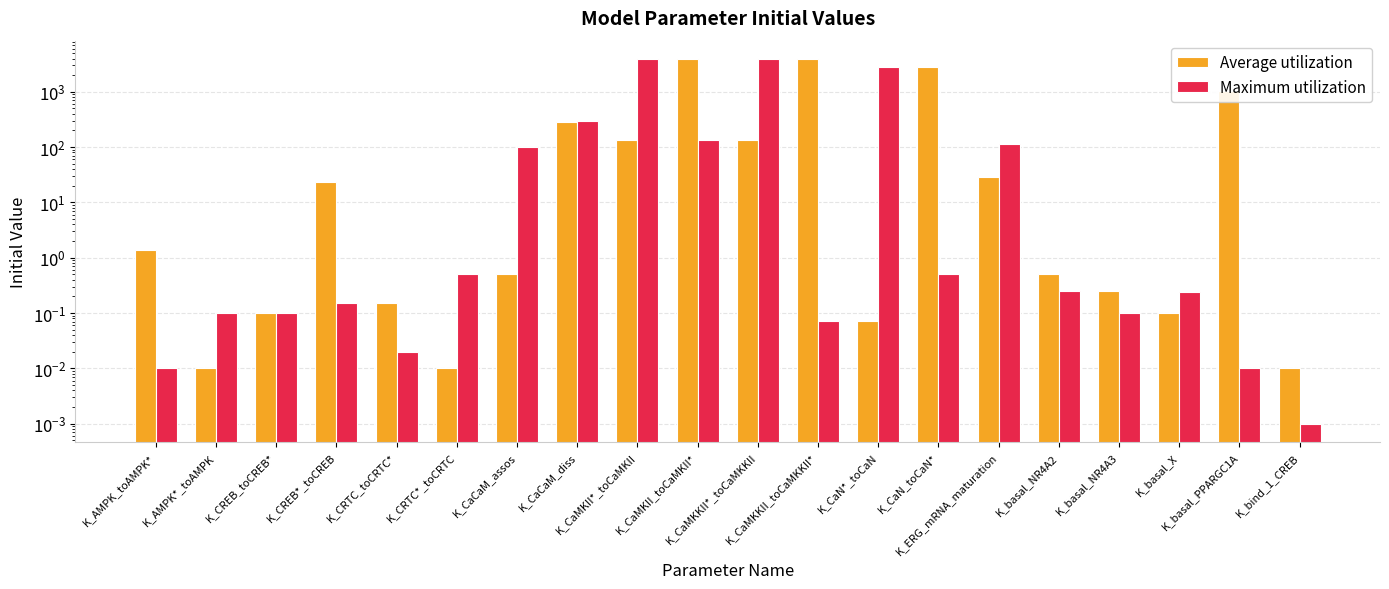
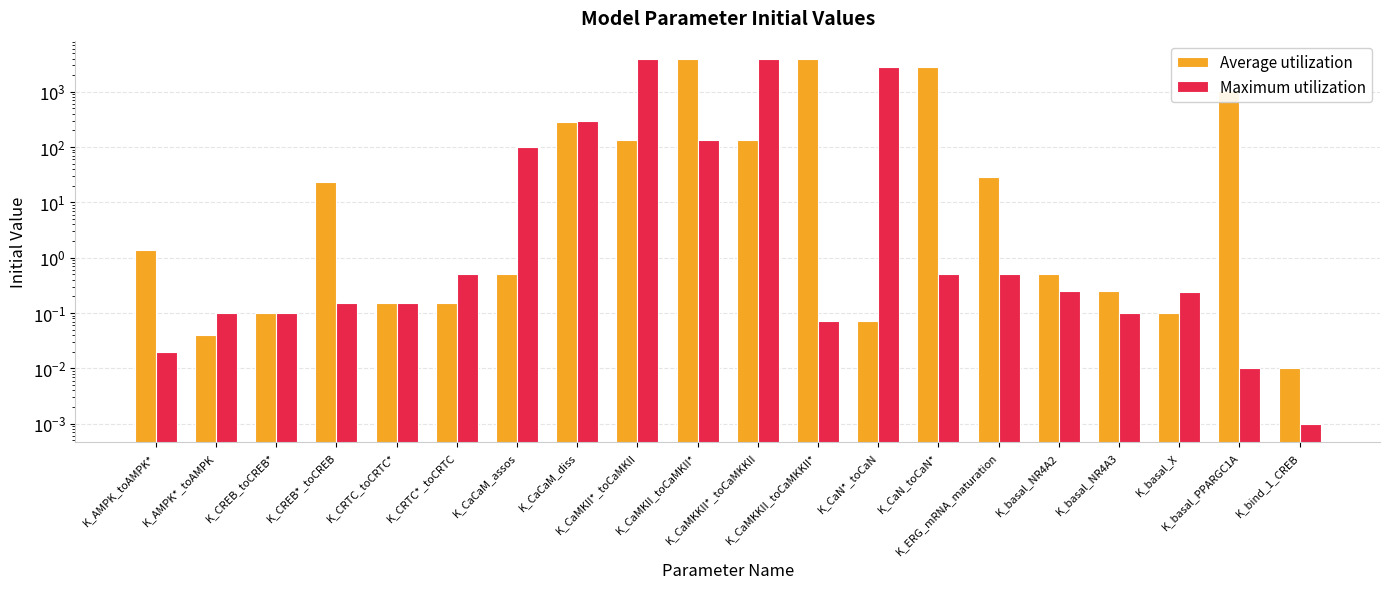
  {
    "Average utilization": {
      "K_AMPK_toAMPK*": 1.4,
-     "K_AMPK*_toAMPK": 0.01,
+     "K_AMPK*_toAMPK": 0.04,
      "K_CREB_toCREB*": 0.10,
      "K_CREB*_toCREB": 24,
      "K_CRTC_toCRTC*": 0.15,
-     "K_CRTC*_toCRTC": 0.01,
+     "K_CRTC*_toCRTC": 0.15,
      "K_CaCaM_assos": 0.5,
      "K_CaCaM_diss": 300,
      "K_CaMKII*_toCaMKII": 130,
      "K_CaMKII_toCaMKII*": 4000,
      "K_CaMKKII*_toCaMKKII": 130,
      "K_CaMKKII_toCaMKKII*": 4000,
      "K_CaN*_toCaN": 0.07,
      "K_CaN_toCaN*": 3000,
      "K_ERG_mRNA_maturation": 30,
      "K_basal_NR4A2": 0.5,
      "K_basal_NR4A3": 0.3,
      "K_basal_X": 0.10,
      "K_bind_1_CREB": 0.01
    },
    "Maximum utilization": {
-     "K_AMPK_toAMPK*": 0.01,
+     "K_AMPK_toAMPK*": 0.02,
      "K_AMPK*_toAMPK": 0.10,
      "K_CREB_toCREB*": 0.10,
      "K_CREB*_toCREB": 0.15,
-     "K_CRTC_toCRTC*": 0.02,
+     "K_CRTC_toCRTC*": 0.15,
      "K_CRTC*_toCRTC": 0.5,
      "K_CaCaM_assos": 100,
      "K_CaCaM_diss": 300,
      "K_CaMKII*_toCaMKII": 4000,
      "K_CaMKII_toCaMKII*": 130,
      "K_CaMKKII*_toCaMKKII": 4000,
      "K_CaMKKII_toCaMKKII*": 0.07,
      "K_CaN*_toCaN": 3000,
      "K_CaN_toCaN*": 0.5,
-     "K_ERG_mRNA_maturation": 120,
+     "K_ERG_mRNA_maturation": 0.5,
      "K_basal_NR4A2": 0.3,
      "K_basal_NR4A3": 0.10,
      "K_basal_X": 0.24,
      "K_basal_PPARGC1A": 0.01,
      "K_bind_1_CREB": 0.0010
    }
  }
